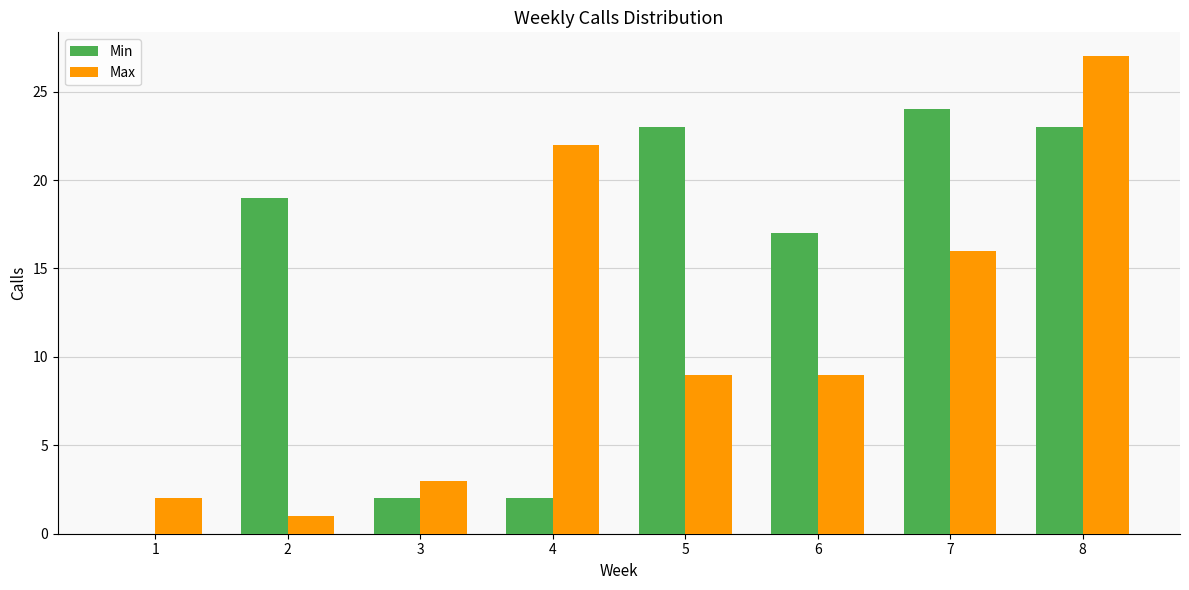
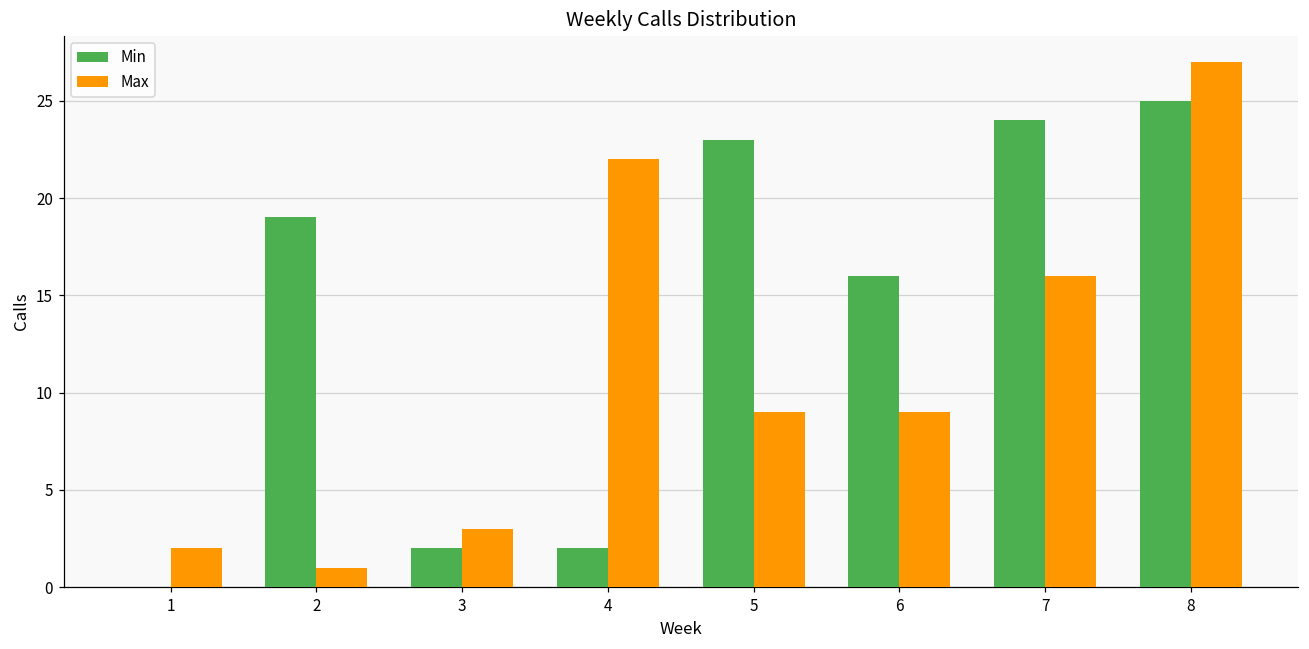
  {
    "Min": {
      "1": 0,
      "2": 19,
      "3": 2,
      "4": 2,
      "5": 23,
-     "6": 17,
+     "6": 16,
      "7": 24,
-     "8": 23
+     "8": 25
    },
    "Max": {
      "1": 2,
      "2": 1,
      "3": 3,
      "4": 22,
      "5": 9,
      "6": 9,
      "7": 16,
      "8": 27
    }
  }
